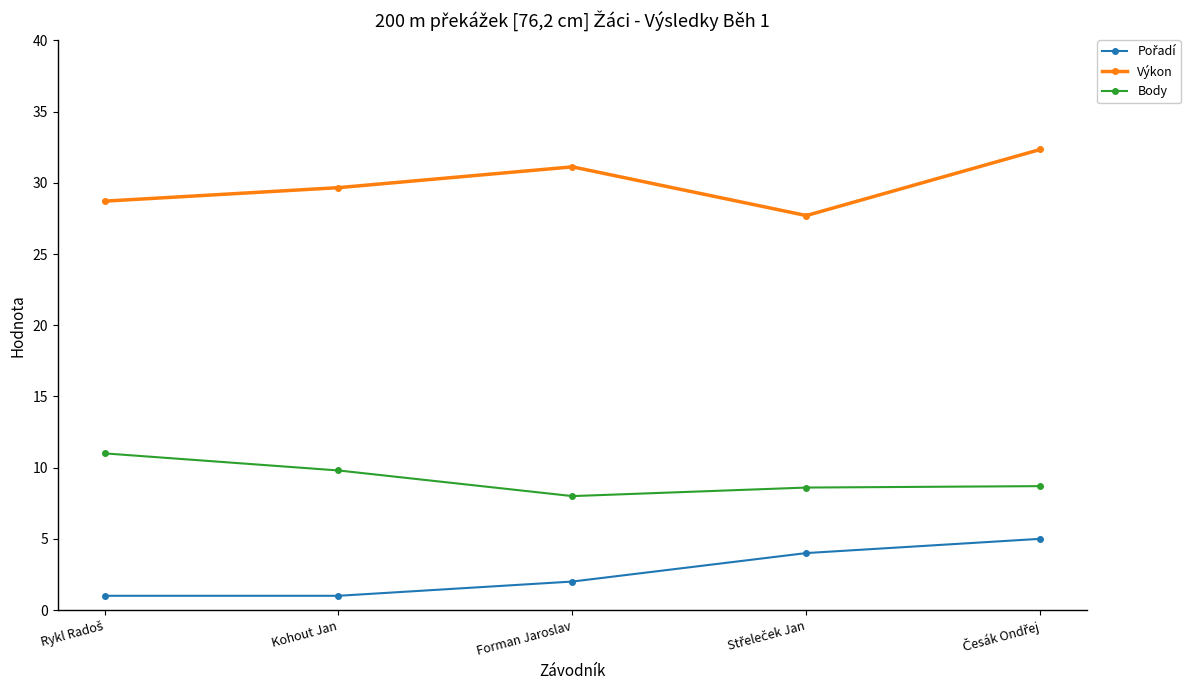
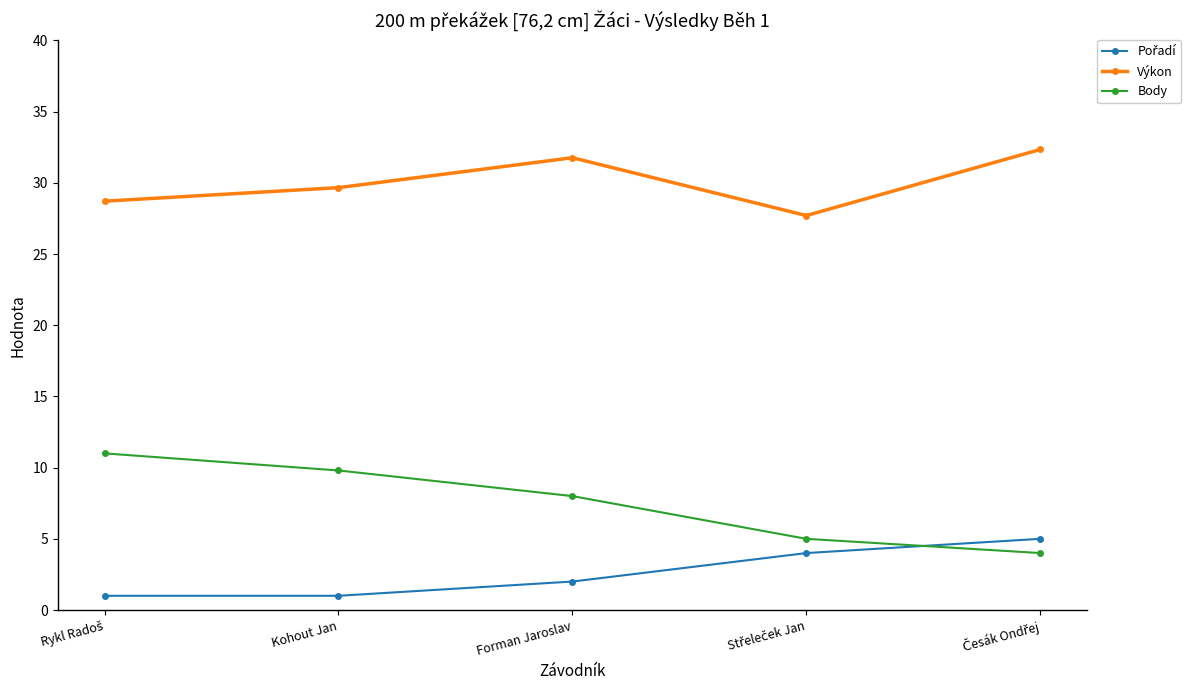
  {
    "Pořadí": {
      "Rykl Radoš": 1.0,
      "Kohout Jan": 1.0,
      "Forman Jaroslav": 2.0,
      "Střeleček Jan": 4.0,
      "Česák Ondřej": 5.0
    },
    "Výkon": {
      "Rykl Radoš": 28.7,
      "Kohout Jan": 29.7,
-     "Forman Jaroslav": 31.1,
+     "Forman Jaroslav": 31.8,
      "Střeleček Jan": 27.7,
      "Česák Ondřej": 32.3
    },
    "Body": {
      "Rykl Radoš": 11.0,
      "Kohout Jan": 9.8,
      "Forman Jaroslav": 8.0,
-     "Střeleček Jan": 8.6,
-     "Česák Ondřej": 8.7
+     "Střeleček Jan": 5.0,
+     "Česák Ondřej": 4.0
    }
  }
